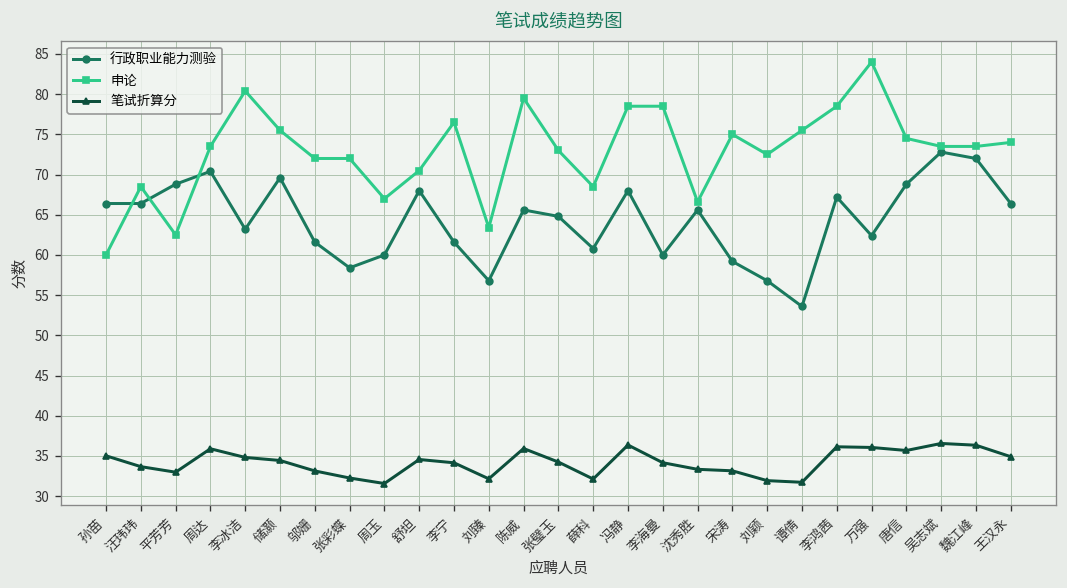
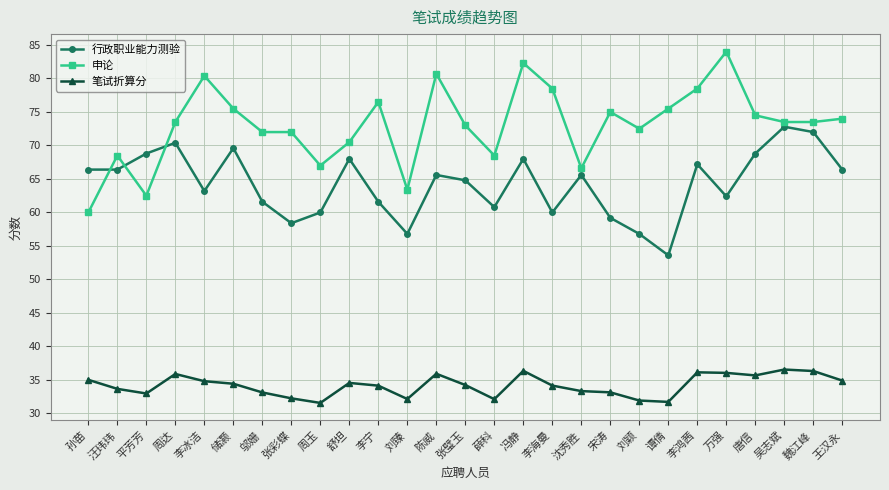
  {
    "申论": {
      "孙苗": 60,
      "汪玮玮": 69,
      "平芳芳": 63,
      "周达": 74,
      "李冰洁": 80,
      "储灏": 76,
      "邬姗": 72,
      "张彩蝶": 72,
      "周玉": 67,
      "舒坦": 71,
      "李宁": 77,
      "刘臻": 63,
-     "陈威": 80,
+     "陈威": 81,
      "张璧玉": 73,
      "薛科": 69,
-     "冯静": 79,
+     "冯静": 82,
      "李海曼": 79,
      "沈秀胜": 67,
      "宋涛": 75,
      "刘颖": 73,
      "谭倩": 76,
      "李鸿茜": 79,
      "万强": 84,
      "唐信": 75,
      "吴志斌": 74,
      "魏江峰": 74,
      "王汉永": 74
    }
  }
